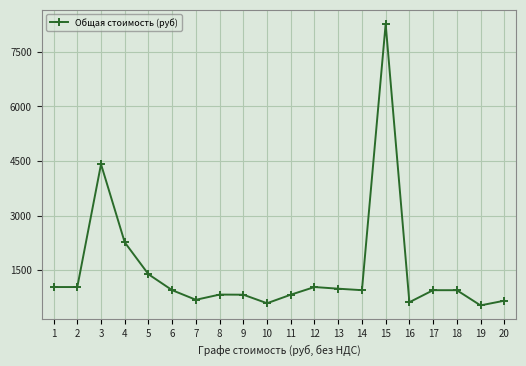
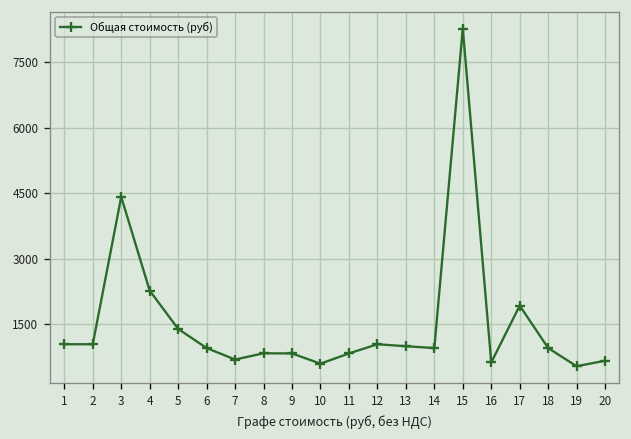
  {
    "1": 1000,
    "2": 1000,
    "3": 4400,
    "4": 2300,
    "5": 1400,
    "6": 1000,
    "7": 700,
    "8": 800,
    "9": 800,
    "10": 600,
    "11": 800,
    "12": 1000,
    "13": 1000,
    "14": 1000,
    "15": 8300,
    "16": 600,
-   "17": 1000,
+   "17": 1900,
    "18": 1000,
    "19": 500,
    "20": 700
  }
